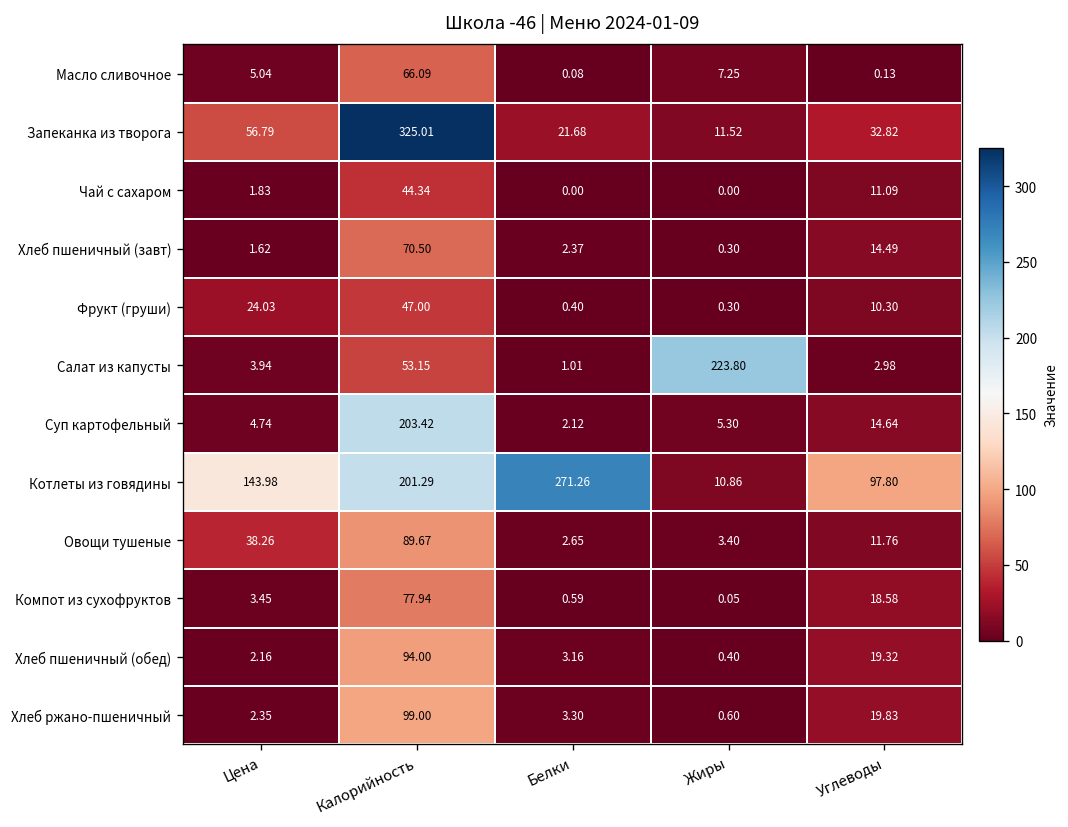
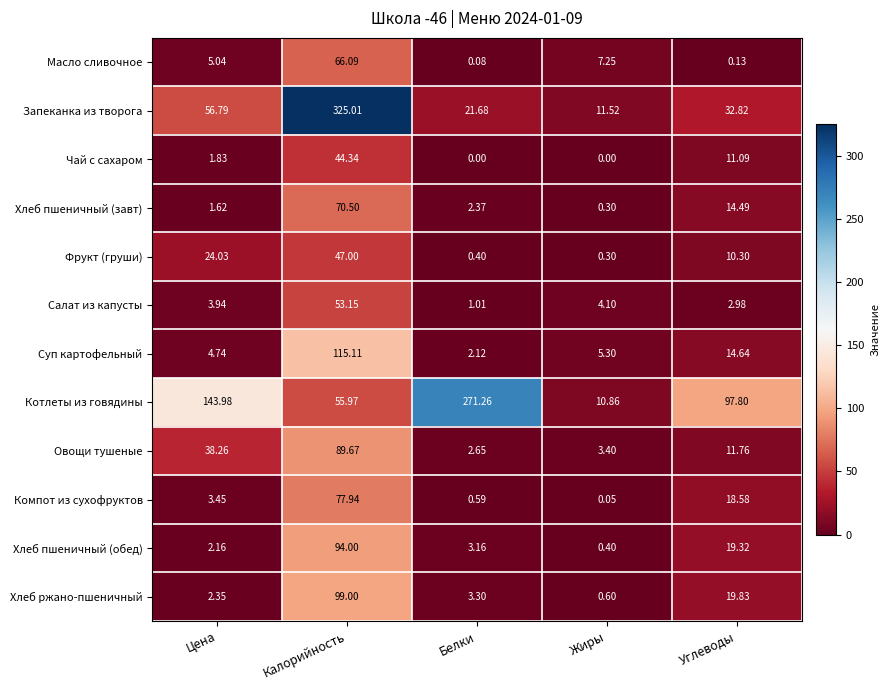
  {
    "Масло сливочное": {
      "Цена": 5.04,
      "Калорийность": 66.09,
      "Белки": 0.08,
      "Жиры": 7.25,
      "Углеводы": 0.13
    },
    "Запеканка из творога": {
      "Цена": 56.79,
      "Калорийность": 325.01,
      "Белки": 21.68,
      "Жиры": 11.52,
      "Углеводы": 32.82
    },
    "Чай с сахаром": {
      "Цена": 1.83,
      "Калорийность": 44.34,
      "Белки": 0.00,
      "Жиры": 0.00,
      "Углеводы": 11.09
    },
    "Хлеб пшеничный (завт)": {
      "Цена": 1.62,
      "Калорийность": 70.50,
      "Белки": 2.37,
      "Жиры": 0.30,
      "Углеводы": 14.49
    },
    "Фрукт (груши)": {
      "Цена": 24.03,
      "Калорийность": 47.00,
      "Белки": 0.40,
      "Жиры": 0.30,
      "Углеводы": 10.30
    },
    "Салат из капусты": {
      "Цена": 3.94,
      "Калорийность": 53.15,
      "Белки": 1.01,
-     "Жиры": 223.80,
+     "Жиры": 4.10,
      "Углеводы": 2.98
    },
    "Суп картофельный": {
      "Цена": 4.74,
-     "Калорийность": 203.42,
+     "Калорийность": 115.11,
      "Белки": 2.12,
      "Жиры": 5.30,
      "Углеводы": 14.64
    },
    "Котлеты из говядины": {
      "Цена": 143.98,
-     "Калорийность": 201.29,
+     "Калорийность": 55.97,
      "Белки": 271.26,
      "Жиры": 10.86,
      "Углеводы": 97.80
    },
    "Овощи тушеные": {
      "Цена": 38.26,
      "Калорийность": 89.67,
      "Белки": 2.65,
      "Жиры": 3.40,
      "Углеводы": 11.76
    },
    "Компот из сухофруктов": {
      "Цена": 3.45,
      "Калорийность": 77.94,
      "Белки": 0.59,
      "Жиры": 0.05,
      "Углеводы": 18.58
    },
    "Хлеб пшеничный (обед)": {
      "Цена": 2.16,
      "Калорийность": 94.00,
      "Белки": 3.16,
      "Жиры": 0.40,
      "Углеводы": 19.32
    },
    "Хлеб ржано-пшеничный": {
      "Цена": 2.35,
      "Калорийность": 99.00,
      "Белки": 3.30,
      "Жиры": 0.60,
      "Углеводы": 19.83
    }
  }
